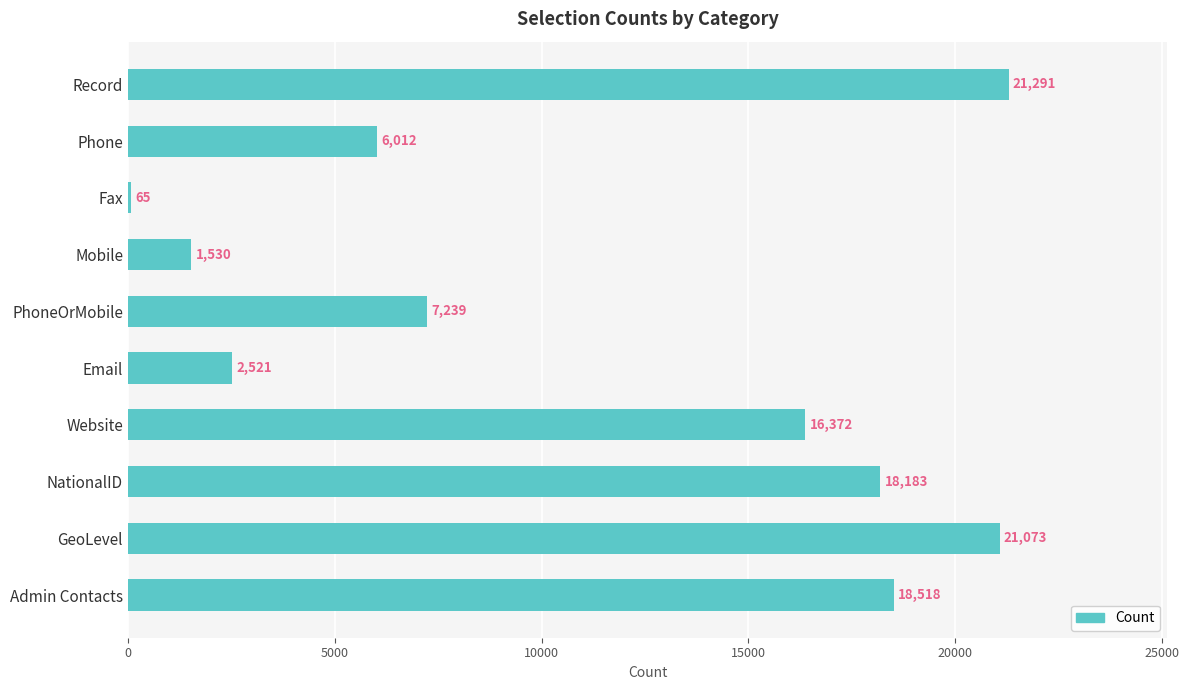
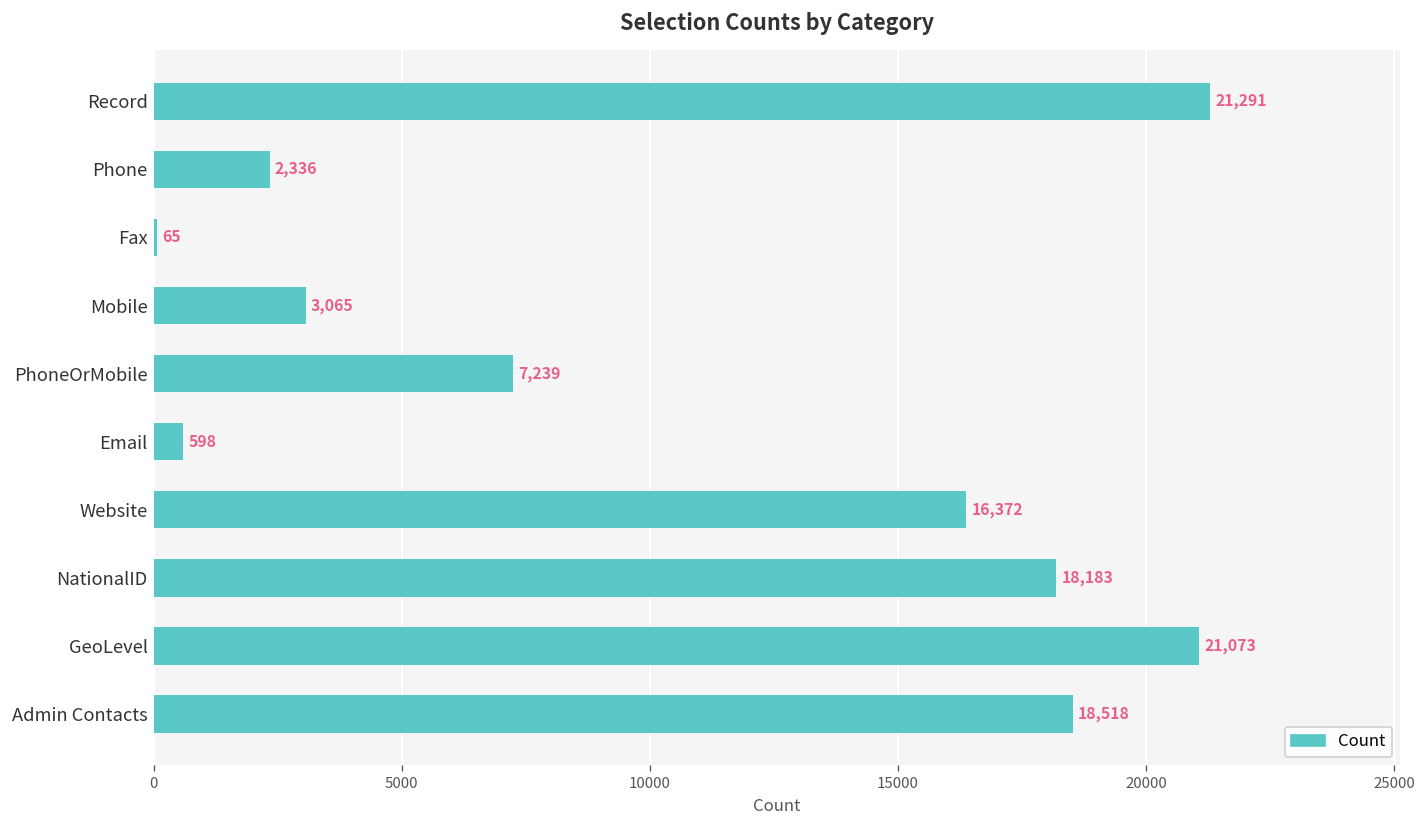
  {
    "Record": "21,291",
-   "Phone": "6,012",
+   "Phone": "2,336",
    "Fax": "65",
-   "Mobile": "1,530",
+   "Mobile": "3,065",
    "PhoneOrMobile": "7,239",
-   "Email": "2,521",
+   "Email": "598",
    "Website": "16,372",
    "NationalID": "18,183",
    "GeoLevel": "21,073",
    "Admin Contacts": "18,518"
  }
